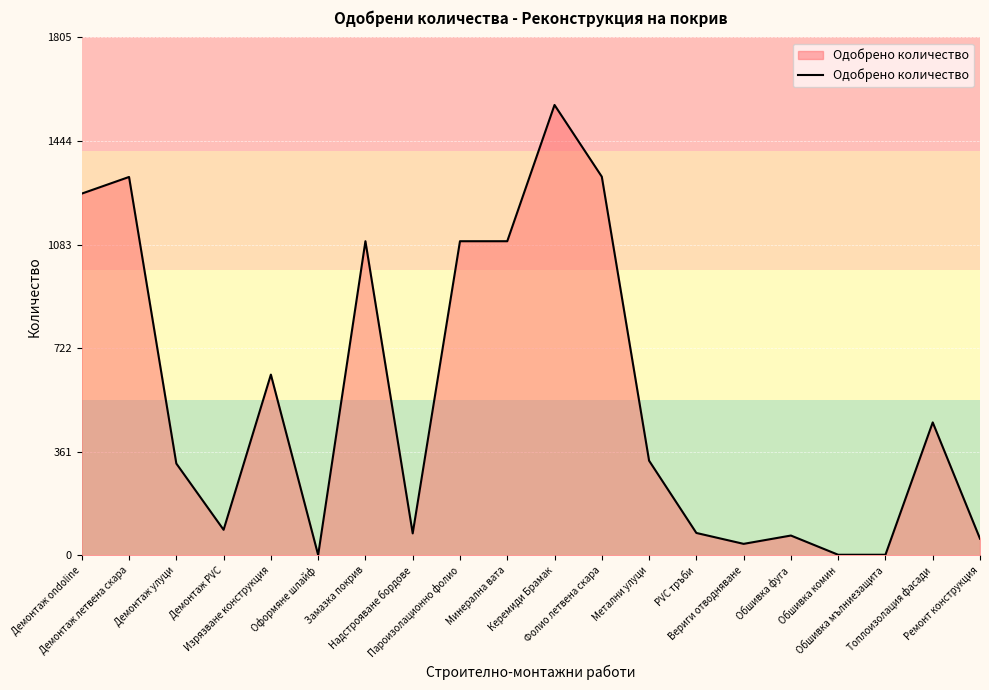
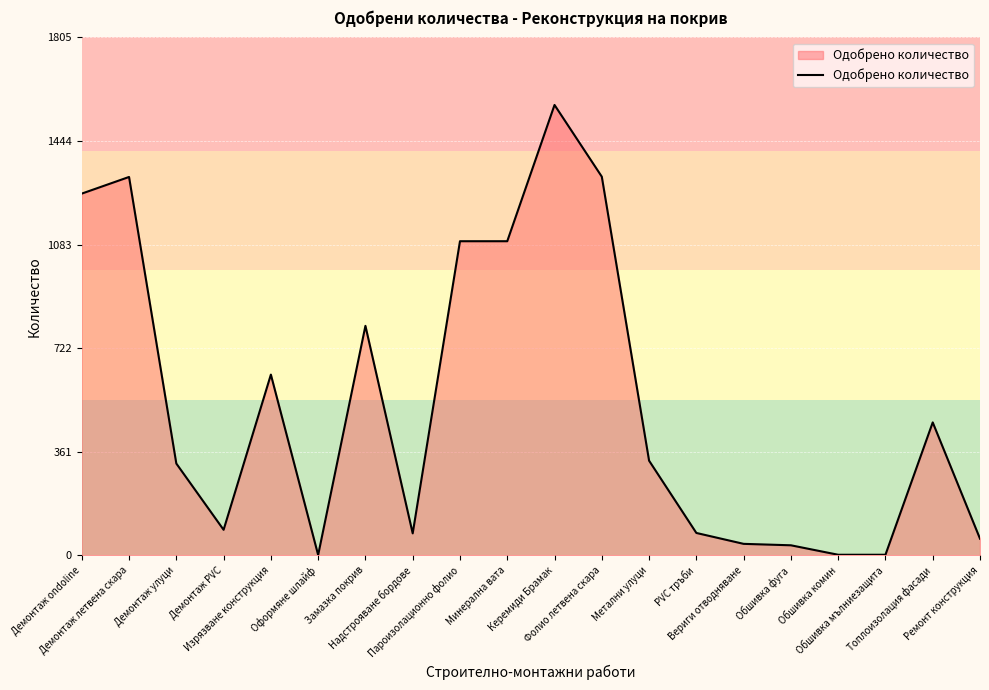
  {
    "Демонтаж ondoline": 1260,
    "Демонтаж летвена скара": 1320,
    "Демонтаж улуци": 320,
    "Демонтаж PVC": 90,
    "Изрязване конструкция": 630,
    "Оформяне шлайф": 0,
-   "Замазка покрив": 1100,
+   "Замазка покрив": 800,
    "Надстрояване бордове": 80,
    "Пароизолационно фолио": 1100,
    "Минерална вата": 1100,
    "Керемиди Брамак": 1570,
    "Фолио летвена скара": 1320,
    "Метални улуци": 330,
    "PVC тръби": 80,
    "Вериги отводняване": 40,
-   "Обшивка фуга": 70,
+   "Обшивка фуга": 40,
    "Обшивка комин": 0,
    "Обшивка мълниезащита": 0,
    "Топлоизолация фасади": 460,
    "Ремонт конструкция": 60
  }
